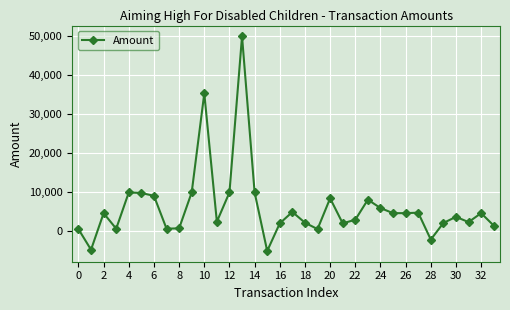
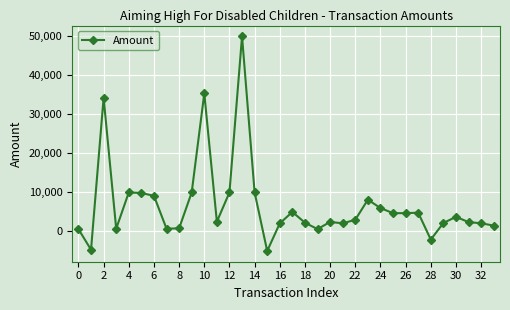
  {
    "0": "1,000",
-   "2": "5,000",
+   "2": "34,000",
    "4": "10,000",
    "6": "9,000",
    "8": "1,000",
    "10": "35,000",
    "12": "10,000",
    "14": "10,000",
    "16": "2,000",
    "18": "2,000",
-   "20": "8,000",
+   "20": "2,000",
    "22": "3,000",
    "24": "6,000",
    "26": "5,000",
    "28": "-2,000",
    "30": "4,000",
-   "32": "5,000"
+   "32": "2,000"
  }
